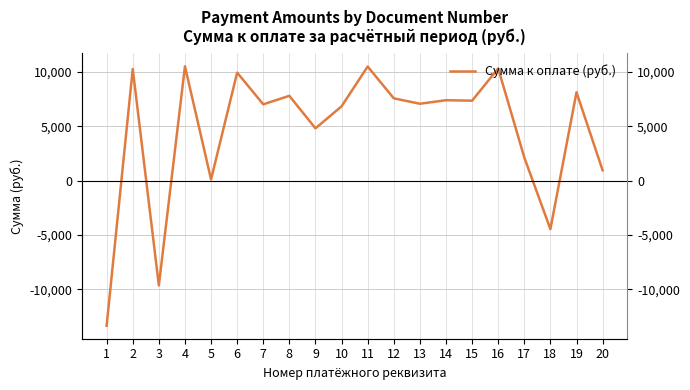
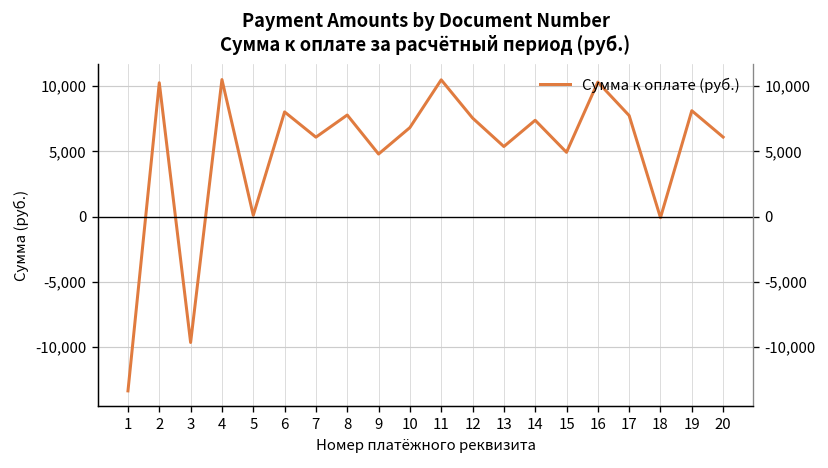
  {
    "1": "-13,400",
    "2": "10,300",
    "3": "-9,600",
    "4": "10,500",
    "5": "100",
-   "6": "9,900",
-   "7": "7,000",
+   "6": "8,000",
+   "7": "6,100",
    "8": "7,800",
    "9": "4,800",
    "10": "6,800",
    "11": "10,500",
    "12": "7,600",
-   "13": "7,100",
+   "13": "5,400",
    "14": "7,400",
-   "15": "7,300",
+   "15": "4,900",
    "16": "10,300",
-   "17": "2,100",
-   "18": "-4,500",
+   "17": "7,700",
+   "18": "-100",
    "19": "8,100",
-   "20": "900"
+   "20": "6,100"
  }
